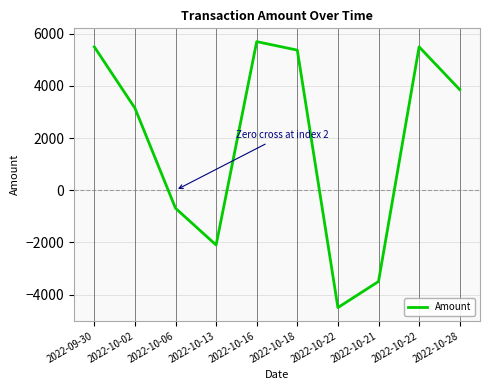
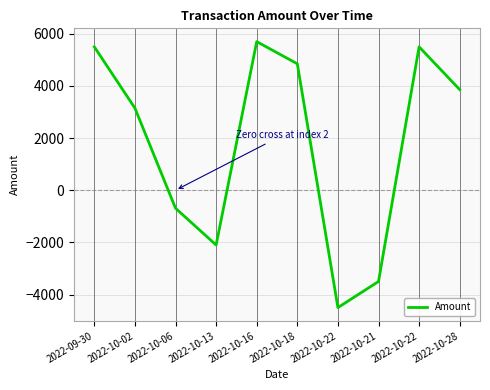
  {
    "2022-09-30": 5500,
    "2022-10-02": 3200,
    "2022-10-13": -2100,
    "2022-10-16": 5700,
-   "2022-10-18": 5400,
+   "2022-10-18": 4900,
    "2022-10-21": -3500,
    "2022-10-28": 3900
  }
